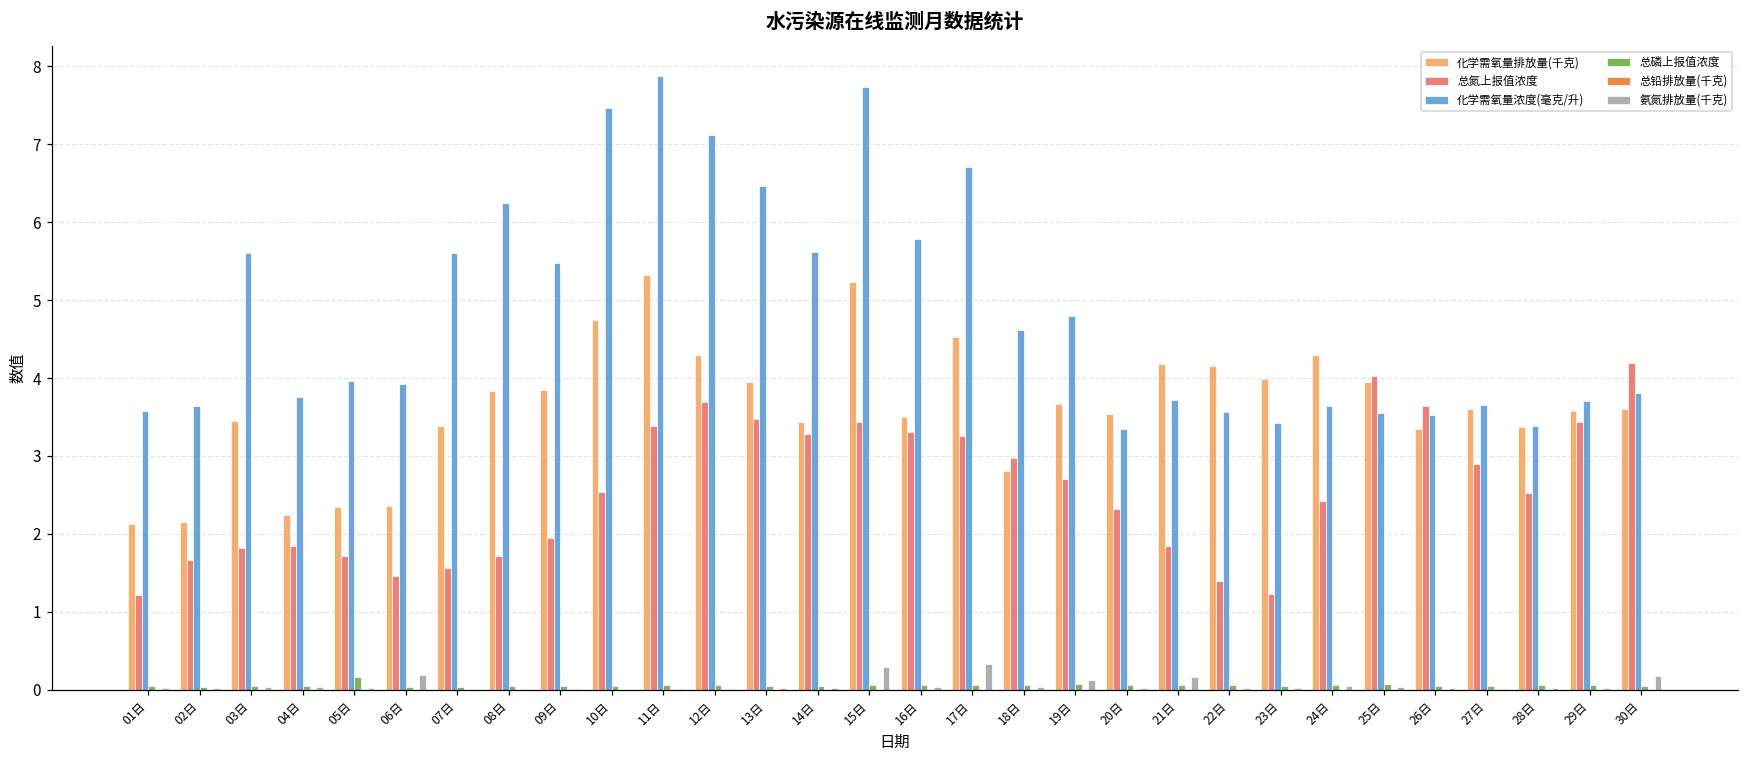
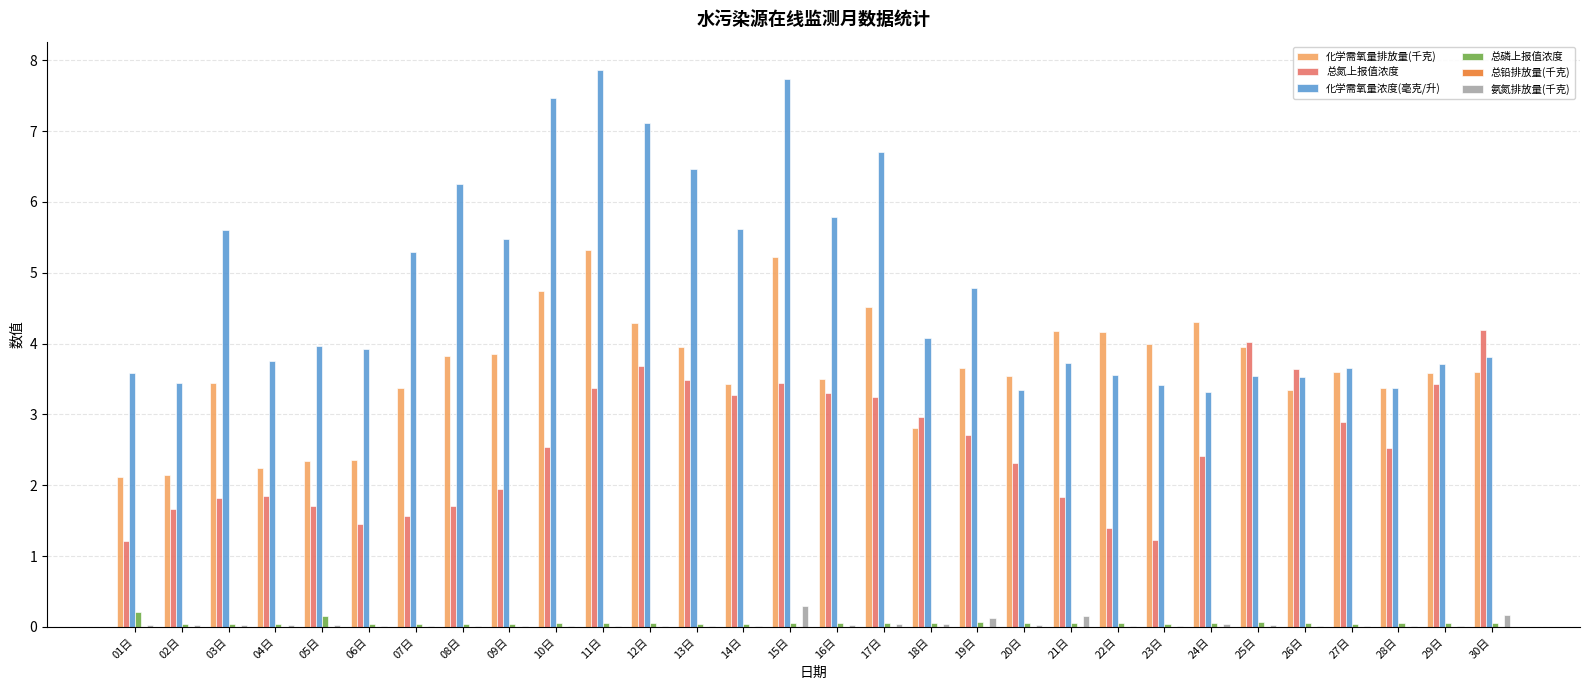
  {
    "化学需氧量浓度(毫克/升)": {
      "01日": 3.6,
-     "02日": 3.6,
+     "02日": 3.4,
      "03日": 5.6,
      "04日": 3.8,
      "05日": 4.0,
      "06日": 3.9,
-     "07日": 5.6,
+     "07日": 5.3,
      "08日": 6.3,
      "09日": 5.5,
      "10日": 7.5,
      "11日": 7.9,
      "12日": 7.1,
      "13日": 6.5,
      "14日": 5.6,
      "15日": 7.7,
      "16日": 5.8,
      "17日": 6.7,
-     "18日": 4.6,
+     "18日": 4.1,
      "19日": 4.8,
      "20日": 3.4,
      "21日": 3.7,
      "22日": 3.6,
      "23日": 3.4,
-     "24日": 3.6,
+     "24日": 3.3,
      "25日": 3.6,
      "26日": 3.5,
      "27日": 3.7,
      "28日": 3.4,
      "29日": 3.7,
      "30日": 3.8
    },
    "总磷上报值浓度": {
-     "01日": 0.0,
+     "01日": 0.2,
      "02日": 0.0,
      "03日": 0.0,
      "04日": 0.0,
      "05日": 0.2,
      "06日": 0.0,
      "07日": 0.0,
      "08日": 0.0,
      "09日": 0.0,
      "10日": 0.1,
      "11日": 0.1,
      "12日": 0.1,
      "13日": 0.0,
      "14日": 0.0,
      "15日": 0.1,
      "16日": 0.1,
      "17日": 0.1,
      "18日": 0.1,
      "19日": 0.1,
      "20日": 0.1,
      "21日": 0.1,
      "22日": 0.1,
      "23日": 0.0,
      "24日": 0.1,
      "25日": 0.1,
      "26日": 0.1,
      "27日": 0.0,
      "28日": 0.1,
      "29日": 0.1,
      "30日": 0.1
    },
    "氨氮排放量(千克)": {
-     "06日": 0.2,
+     "06日": 0.0,
      "15日": 0.3,
-     "17日": 0.3,
+     "17日": 0.0,
      "18日": 0.0,
      "19日": 0.1,
      "21日": 0.2,
      "24日": 0.0,
      "30日": 0.2
    }
  }
